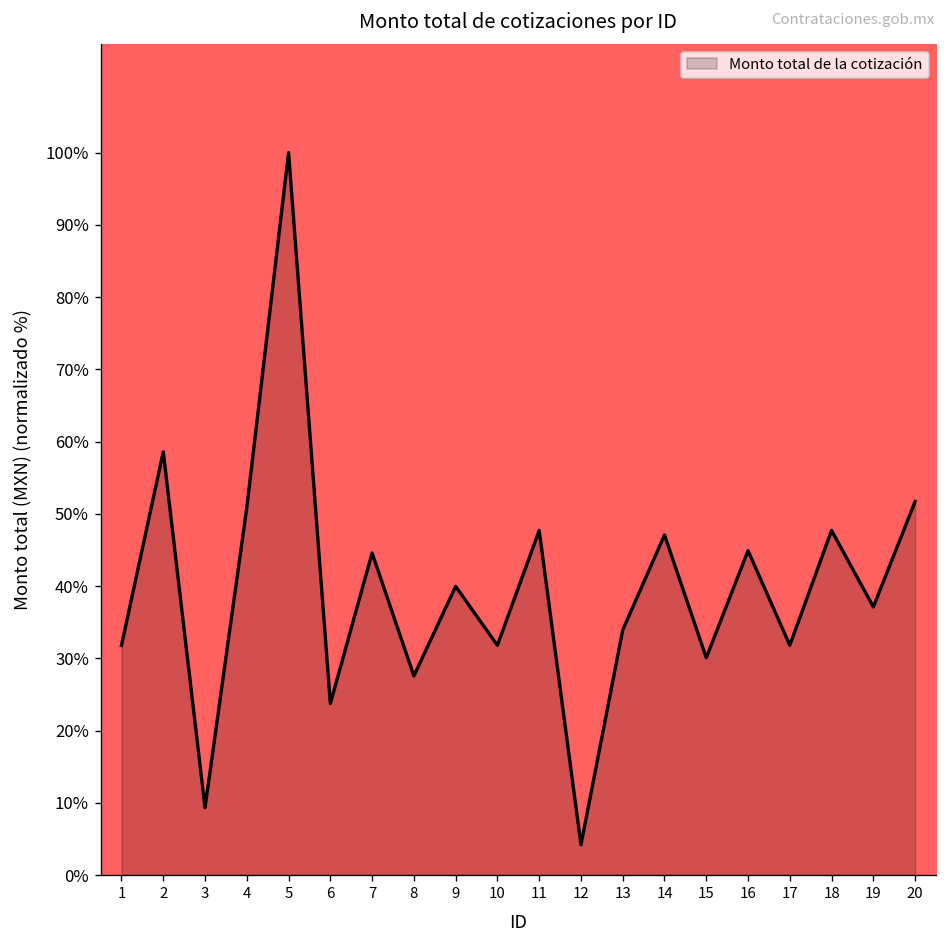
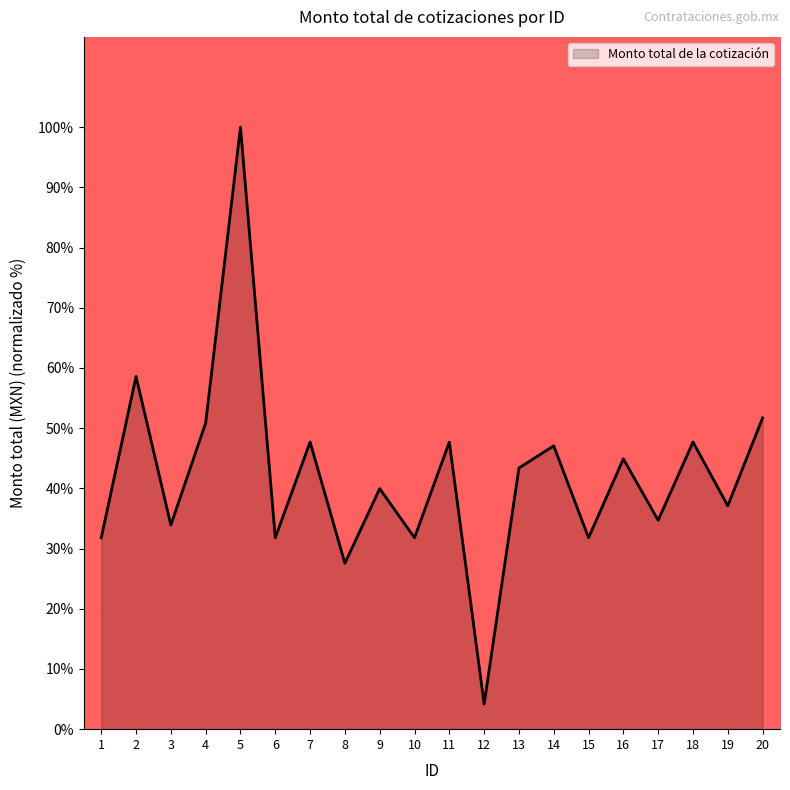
  {
    "1": "32%",
    "2": "59%",
-   "3": "9%",
+   "3": "34%",
    "4": "51%",
    "5": "100%",
-   "6": "24%",
-   "7": "45%",
+   "6": "32%",
+   "7": "48%",
    "8": "28%",
    "9": "40%",
    "10": "32%",
    "11": "48%",
    "12": "4%",
-   "13": "34%",
+   "13": "43%",
    "14": "47%",
-   "15": "30%",
+   "15": "32%",
    "16": "45%",
-   "17": "32%",
+   "17": "35%",
    "18": "48%",
    "19": "37%",
    "20": "52%"
  }
